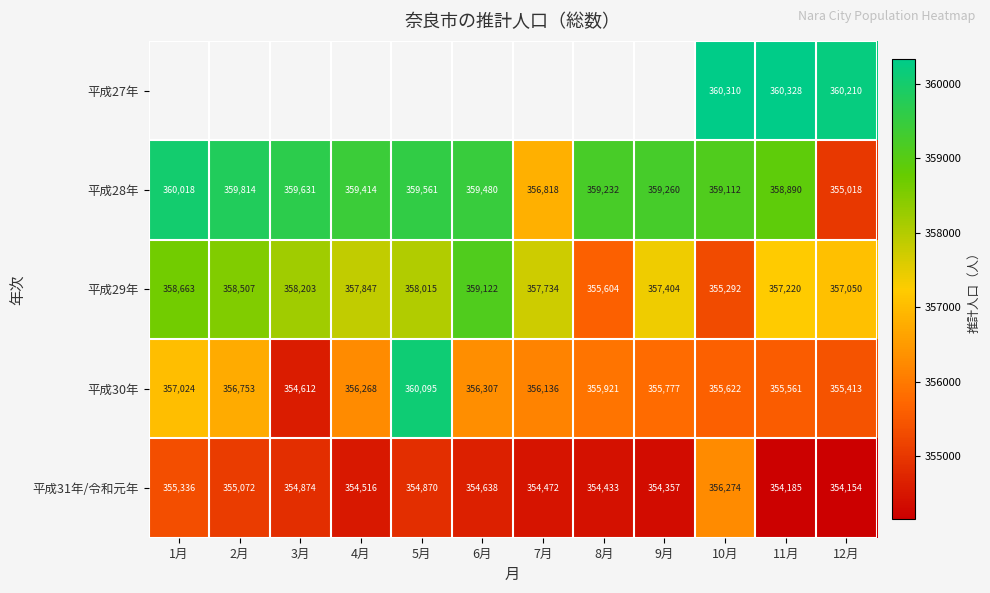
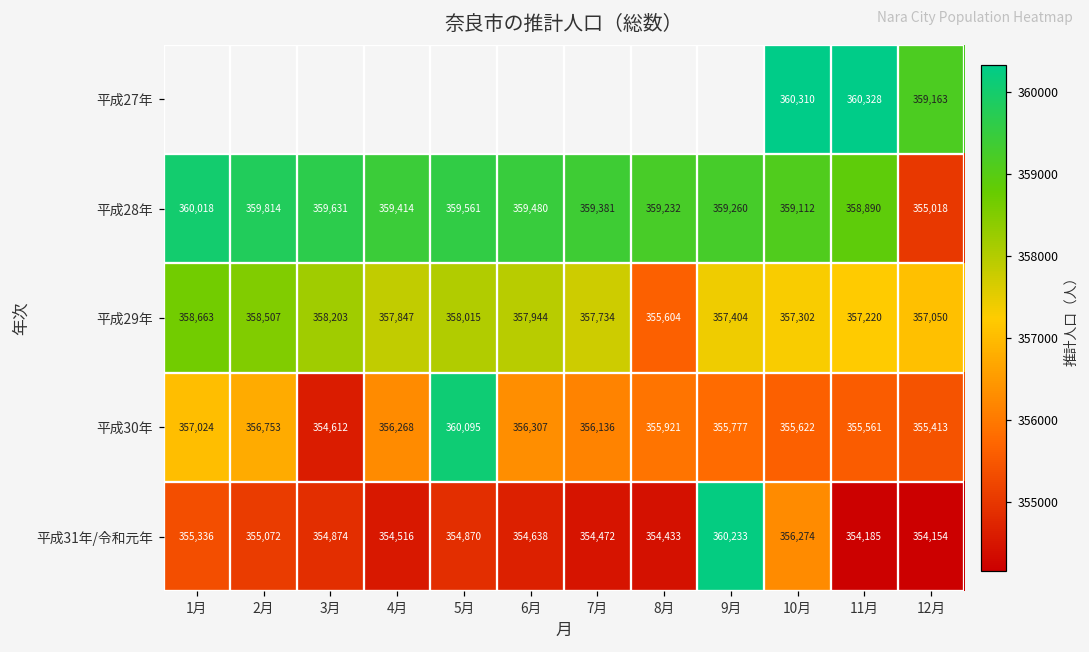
  {
    "平成27年": {
      "10月": "360,310",
      "11月": "360,328",
-     "12月": "360,210"
+     "12月": "359,163"
    },
    "平成28年": {
      "1月": "360,018",
      "2月": "359,814",
      "3月": "359,631",
      "4月": "359,414",
      "5月": "359,561",
      "6月": "359,480",
-     "7月": "356,818",
+     "7月": "359,381",
      "8月": "359,232",
      "9月": "359,260",
      "10月": "359,112",
      "11月": "358,890",
      "12月": "355,018"
    },
    "平成29年": {
      "1月": "358,663",
      "2月": "358,507",
      "3月": "358,203",
      "4月": "357,847",
      "5月": "358,015",
-     "6月": "359,122",
+     "6月": "357,944",
      "7月": "357,734",
      "8月": "355,604",
      "9月": "357,404",
-     "10月": "355,292",
+     "10月": "357,302",
      "11月": "357,220",
      "12月": "357,050"
    },
    "平成30年": {
      "1月": "357,024",
      "2月": "356,753",
      "3月": "354,612",
      "4月": "356,268",
      "5月": "360,095",
      "6月": "356,307",
      "7月": "356,136",
      "8月": "355,921",
      "9月": "355,777",
      "10月": "355,622",
      "11月": "355,561",
      "12月": "355,413"
    },
    "平成31年/令和元年": {
      "1月": "355,336",
      "2月": "355,072",
      "3月": "354,874",
      "4月": "354,516",
      "5月": "354,870",
      "6月": "354,638",
      "7月": "354,472",
      "8月": "354,433",
-     "9月": "354,357",
+     "9月": "360,233",
      "10月": "356,274",
      "11月": "354,185",
      "12月": "354,154"
    }
  }
